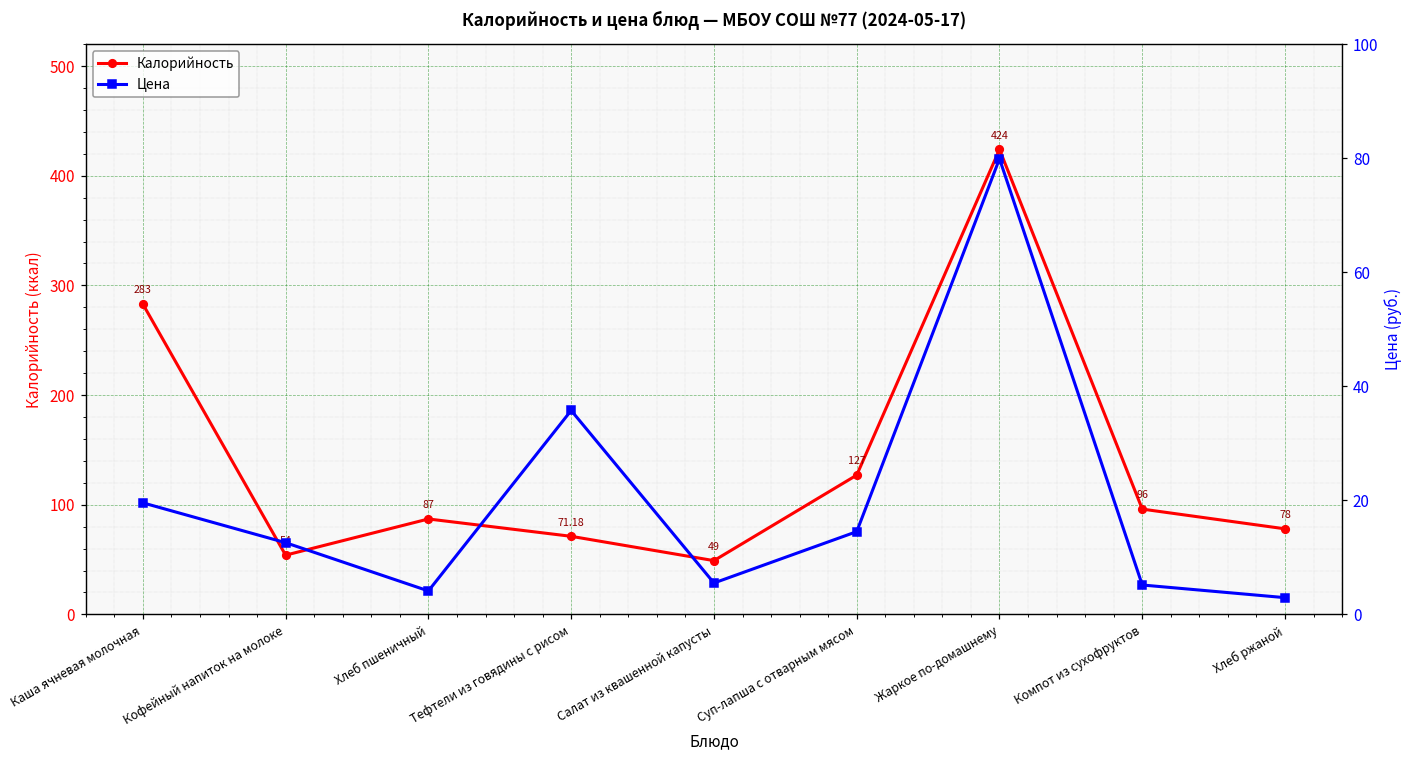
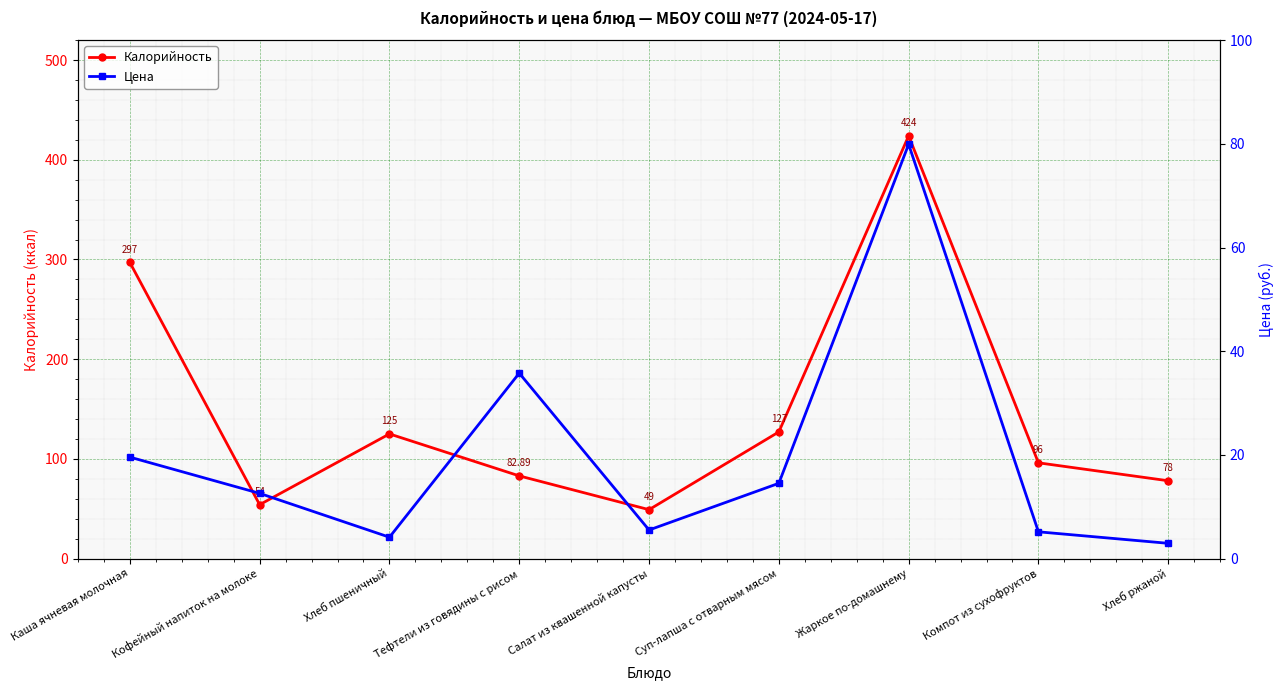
  {
    "Калорийность": {
-     "Каша ячневая молочная": 283,
-     "Хлеб пшеничный": 87,
-     "Тефтели из говядины с рисом": 71.18,
+     "Каша ячневая молочная": 297,
+     "Хлеб пшеничный": 125,
+     "Тефтели из говядины с рисом": 82.89,
      "Салат из квашенной капусты": 49,
      "Суп-лапша с отварным мясом": 127,
      "Жаркое по-домашнему": 424,
      "Компот из сухофруктов": 96,
      "Хлеб ржаной": 78
    }
  }
